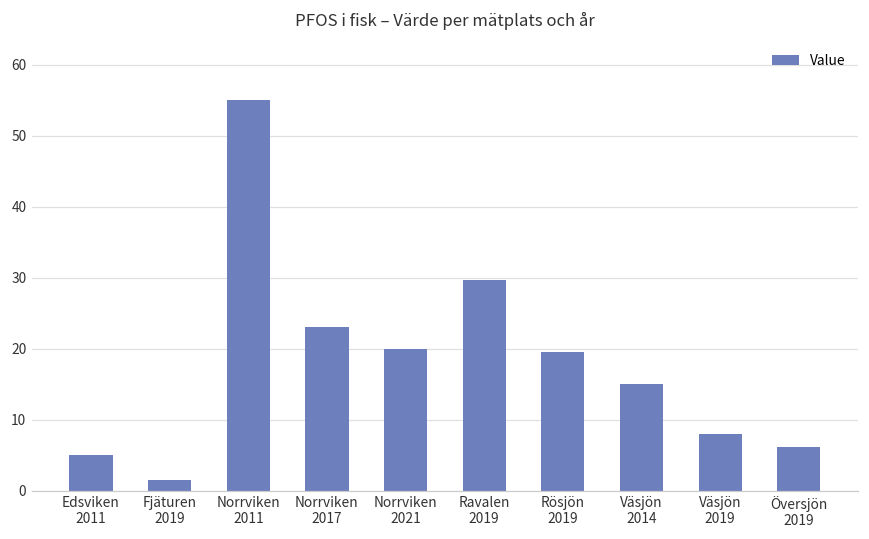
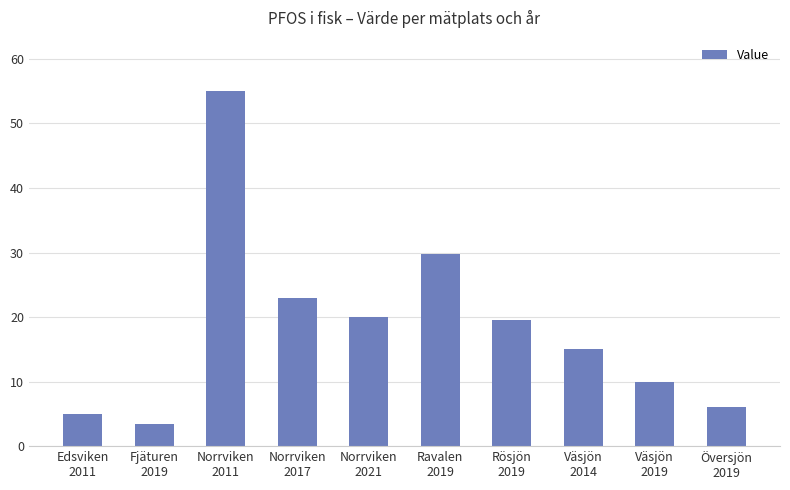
  {
    "Edsviken 2011": 5,
-   "Fjäturen 2019": 2,
+   "Fjäturen 2019": 4,
    "Norrviken 2011": 55,
    "Norrviken 2017": 23,
    "Norrviken 2021": 20,
    "Ravalen 2019": 30,
    "Rösjön 2019": 20,
    "Väsjön 2014": 15,
-   "Väsjön 2019": 8,
+   "Väsjön 2019": 10,
    "Översjön 2019": 6
  }
